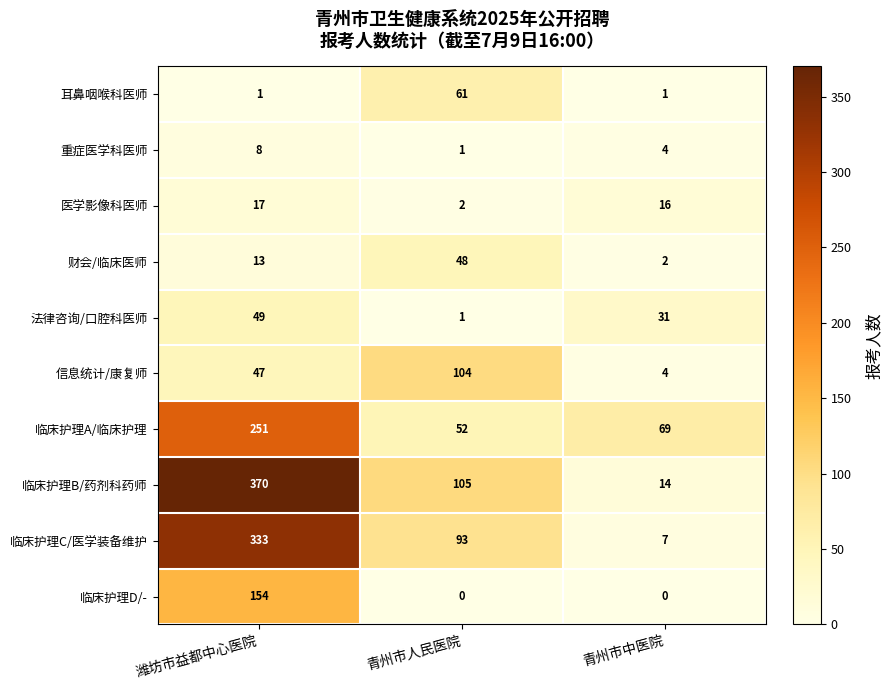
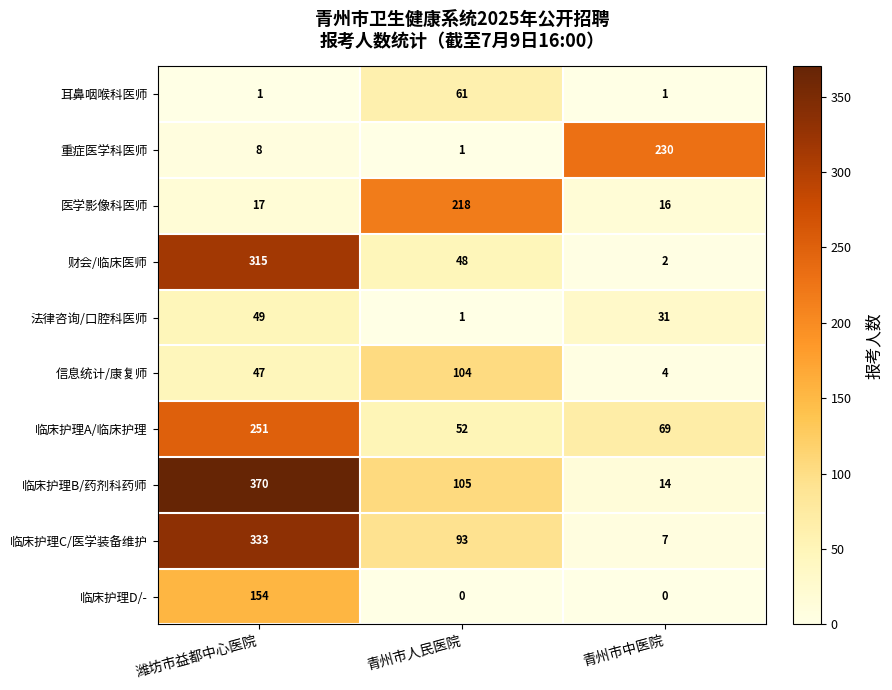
  {
    "耳鼻咽喉科医师": {
      "潍坊市益都中心医院": 1,
      "青州市人民医院": 61,
      "青州市中医院": 1
    },
    "重症医学科医师": {
      "潍坊市益都中心医院": 8,
      "青州市人民医院": 1,
-     "青州市中医院": 4
+     "青州市中医院": 230
    },
    "医学影像科医师": {
      "潍坊市益都中心医院": 17,
-     "青州市人民医院": 2,
+     "青州市人民医院": 218,
      "青州市中医院": 16
    },
    "财会/临床医师": {
-     "潍坊市益都中心医院": 13,
+     "潍坊市益都中心医院": 315,
      "青州市人民医院": 48,
      "青州市中医院": 2
    },
    "法律咨询/口腔科医师": {
      "潍坊市益都中心医院": 49,
      "青州市人民医院": 1,
      "青州市中医院": 31
    },
    "信息统计/康复师": {
      "潍坊市益都中心医院": 47,
      "青州市人民医院": 104,
      "青州市中医院": 4
    },
    "临床护理A/临床护理": {
      "潍坊市益都中心医院": 251,
      "青州市人民医院": 52,
      "青州市中医院": 69
    },
    "临床护理B/药剂科药师": {
      "潍坊市益都中心医院": 370,
      "青州市人民医院": 105,
      "青州市中医院": 14
    },
    "临床护理C/医学装备维护": {
      "潍坊市益都中心医院": 333,
      "青州市人民医院": 93,
      "青州市中医院": 7
    },
    "临床护理D/-": {
      "潍坊市益都中心医院": 154,
      "青州市人民医院": 0,
      "青州市中医院": 0
    }
  }
